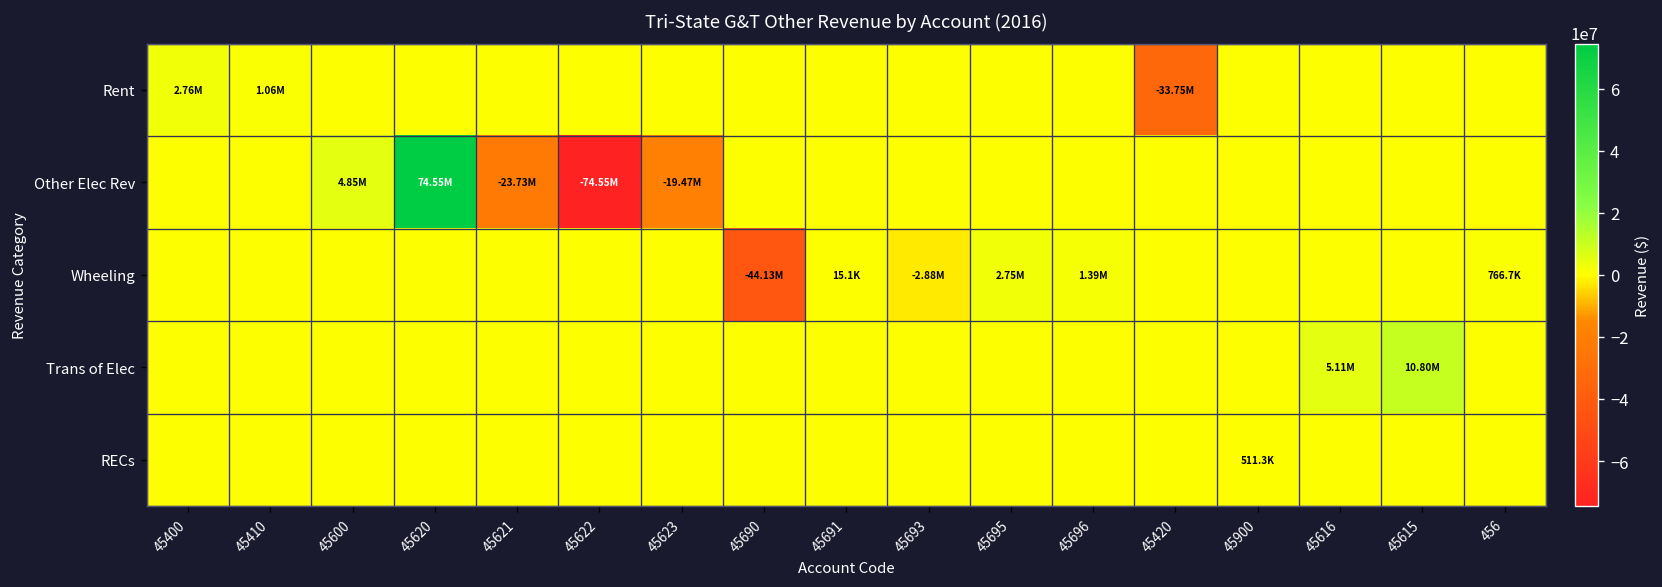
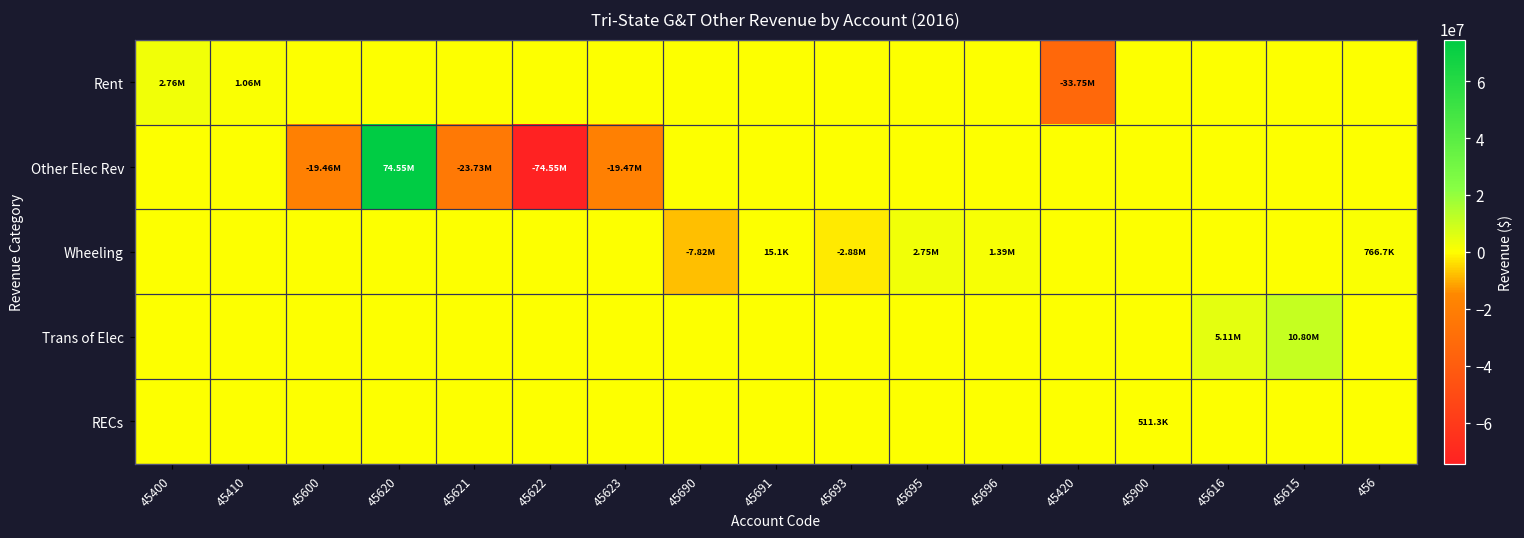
  {
    "Rent": {
      "45400": "2.76M",
      "45410": "1.06M",
      "45420": "-33.75M"
    },
    "Other Elec Rev": {
-     "45600": "4.85M",
+     "45600": "-19.46M",
      "45620": "74.55M",
      "45621": "-23.73M",
      "45622": "-74.55M",
      "45623": "-19.47M"
    },
    "Wheeling": {
-     "45690": "-44.13M",
+     "45690": "-7.82M",
      "45691": "15.1K",
      "45693": "-2.88M",
      "45695": "2.75M",
      "45696": "1.39M",
      "456": "766.7K"
    },
    "Trans of Elec": {
      "45616": "5.11M",
      "45615": "10.80M"
    },
    "RECs": {
      "45900": "511.3K"
    }
  }
